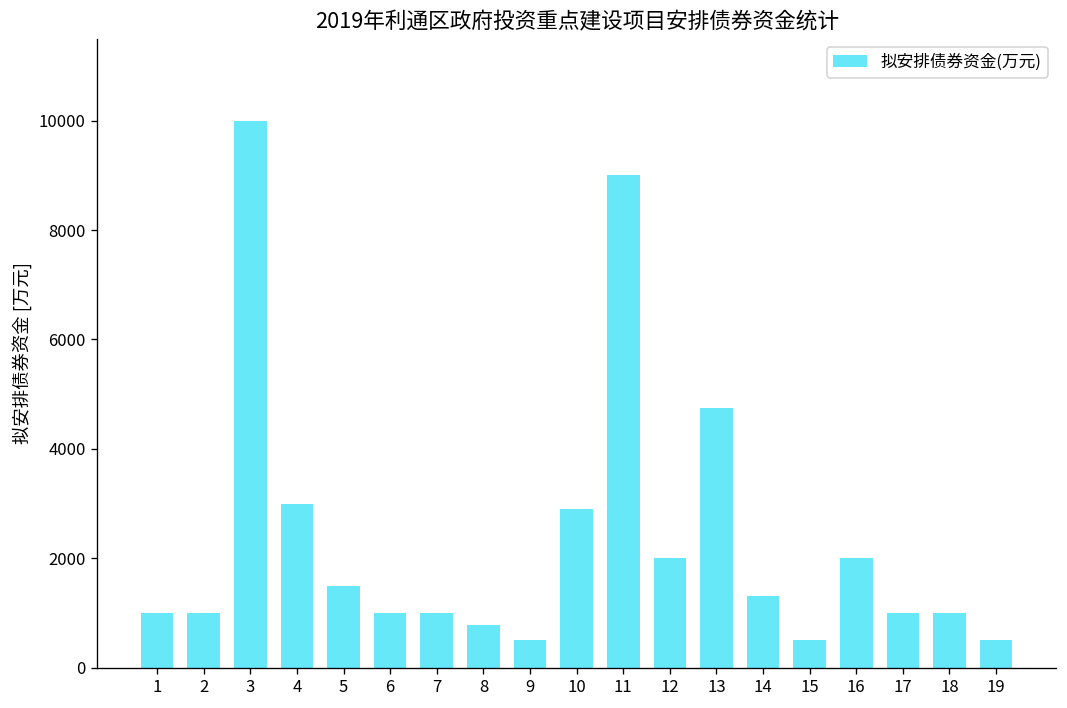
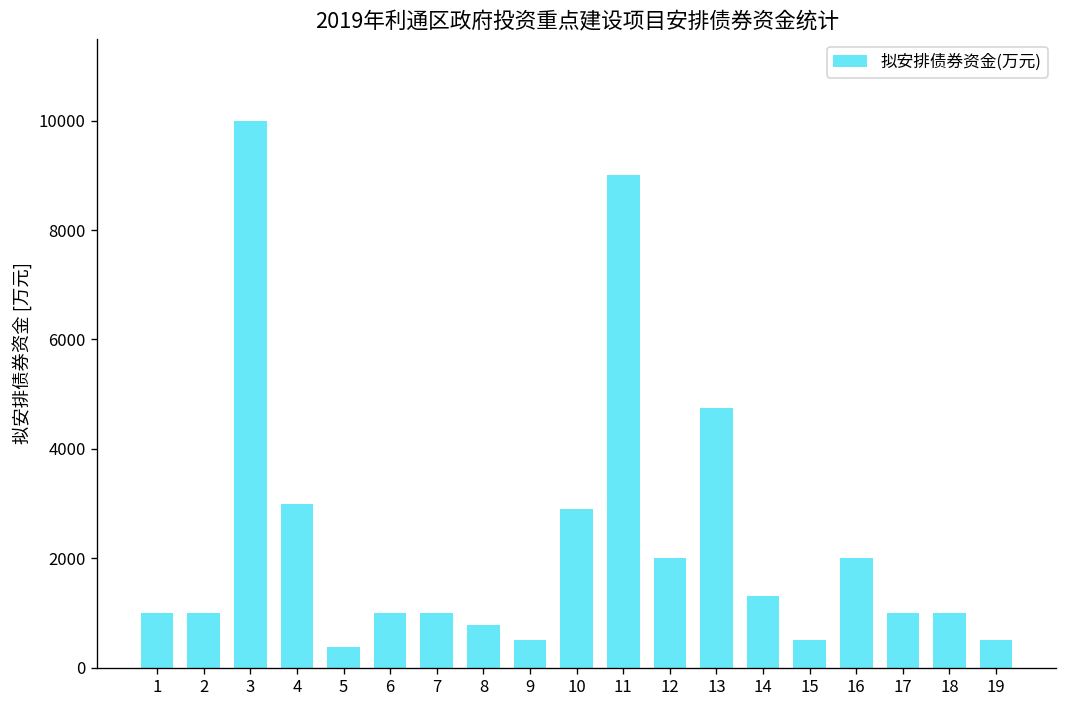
  {
    "1": 1000,
    "2": 1000,
    "3": 10000,
    "4": 3000,
-   "5": 1500,
+   "5": 400,
    "6": 1000,
    "7": 1000,
    "8": 800,
    "9": 500,
    "10": 2900,
    "11": 9000,
    "12": 2000,
    "13": 4700,
    "14": 1300,
    "15": 500,
    "16": 2000,
    "17": 1000,
    "18": 1000,
    "19": 500
  }
